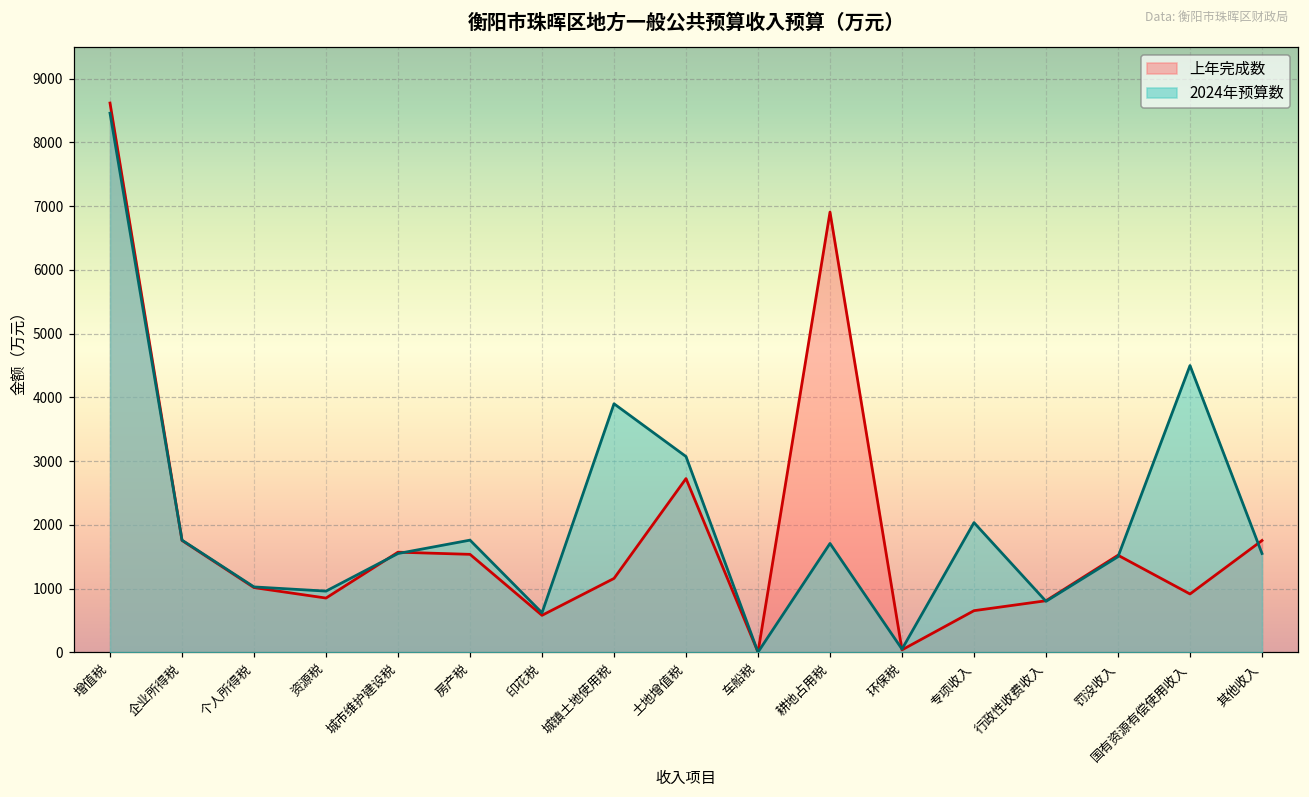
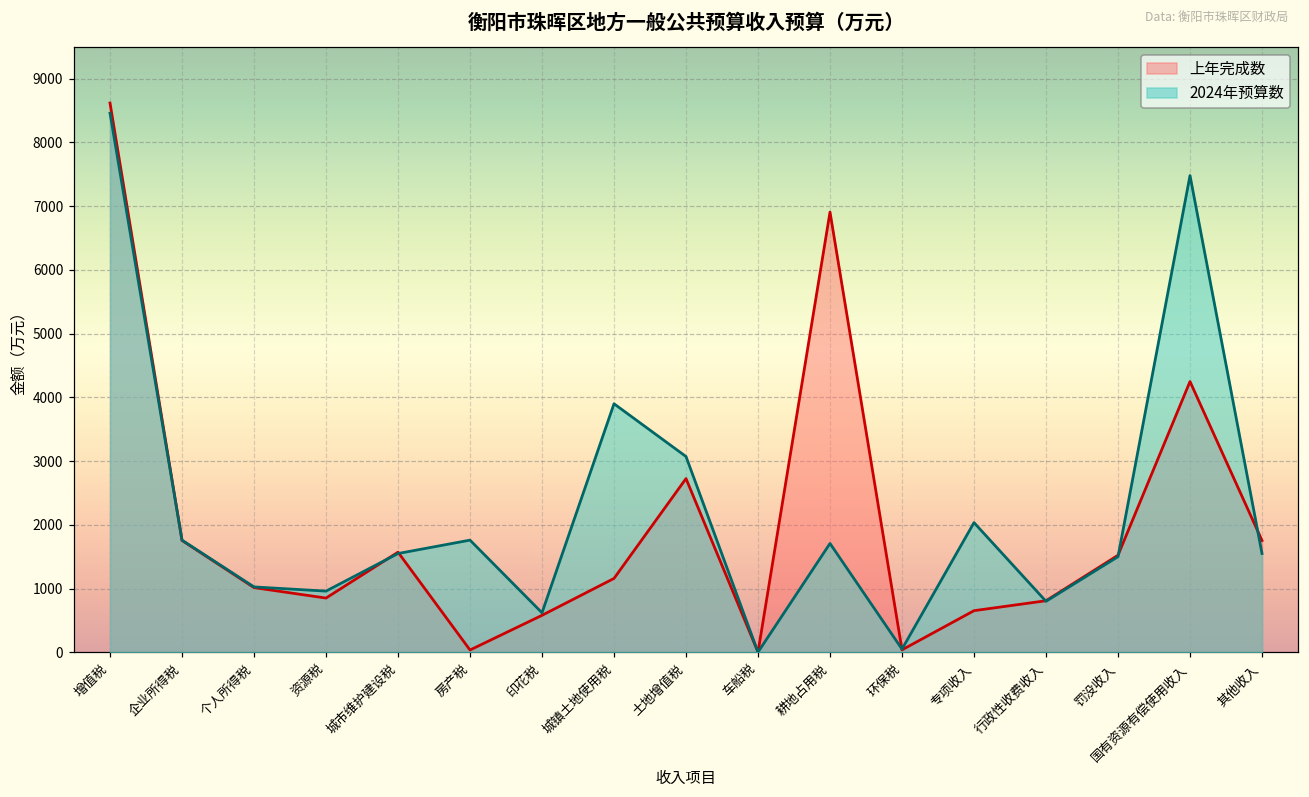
  {
    "上年完成数": {
      "增值税": 8600,
      "资源税": 900,
-     "房产税": 1500,
+     "房产税": 0,
      "城镇土地使用税": 1200,
      "土地增值税": 2700,
      "耕地占用税": 6900,
      "专项收入": 700,
-     "国有资源有偿使用收入": 900,
+     "国有资源有偿使用收入": 4200,
      "其他收入": 1800
    },
    "2024年预算数": {
      "增值税": 8500,
      "资源税": 1000,
      "房产税": 1800,
      "城镇土地使用税": 3900,
      "土地增值税": 3100,
      "耕地占用税": 1700,
      "专项收入": 2000,
-     "国有资源有偿使用收入": 4500,
+     "国有资源有偿使用收入": 7500,
      "其他收入": 1600
    }
  }
